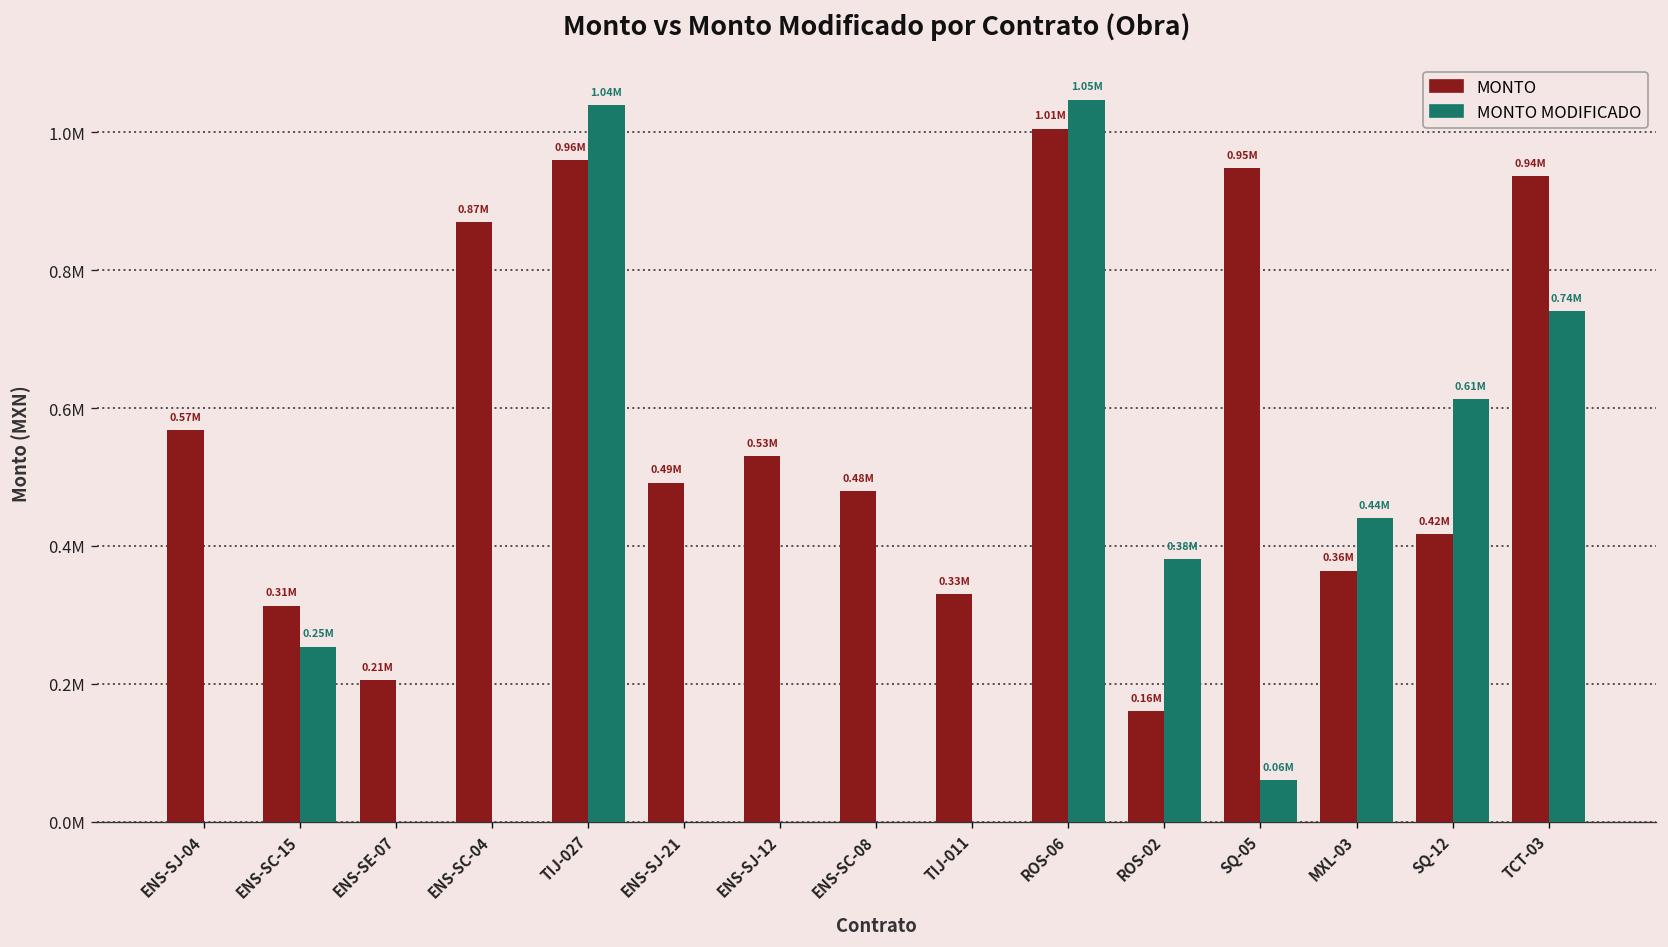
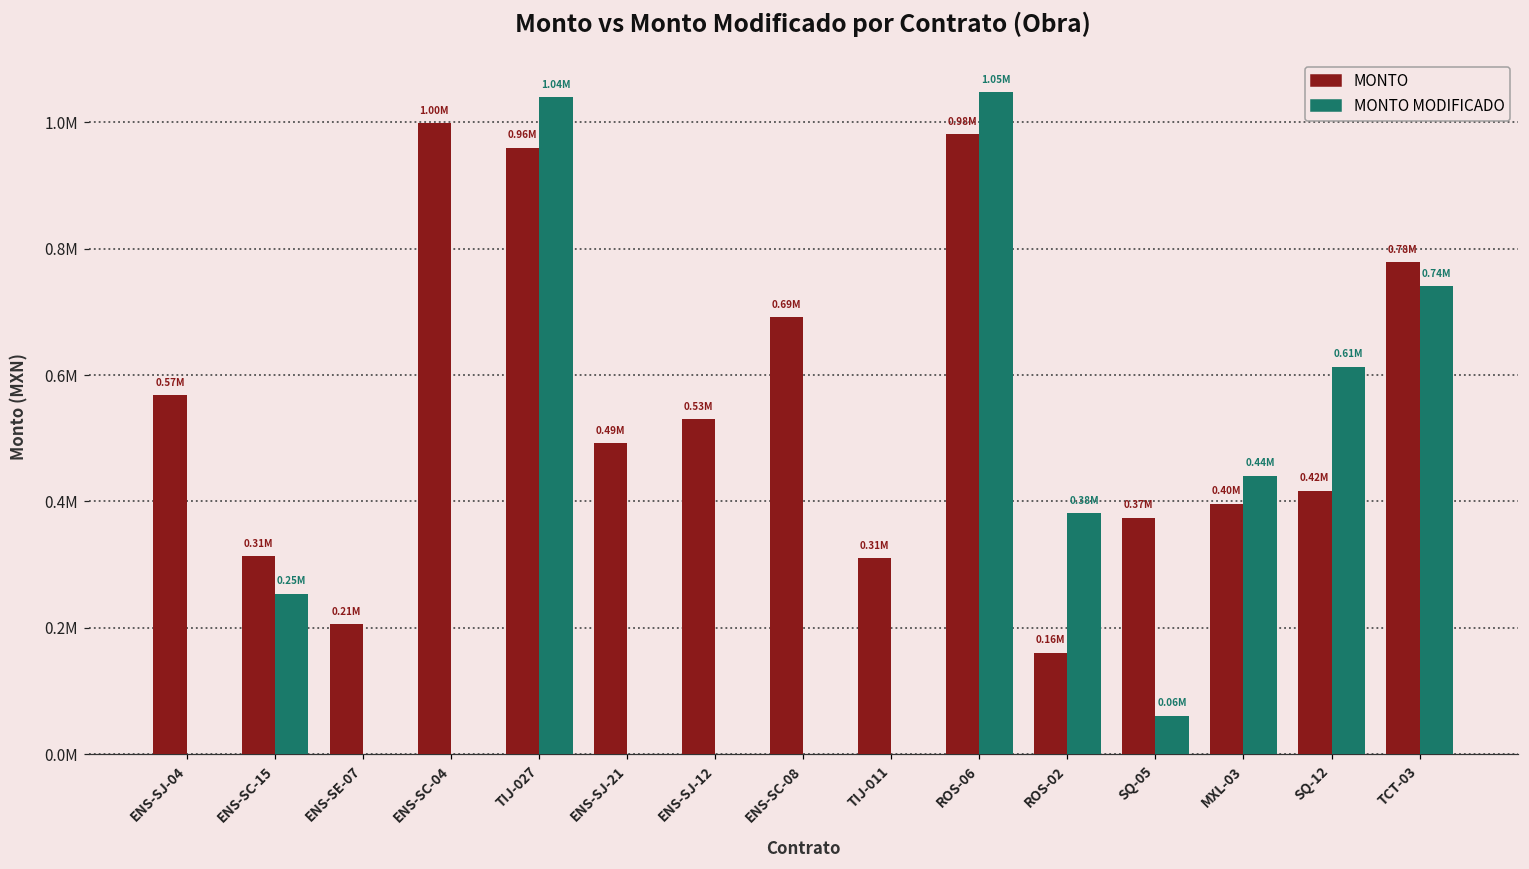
  {
    "MONTO": {
      "ENS-SJ-04": "0.57M",
      "ENS-SC-15": "0.31M",
      "ENS-SE-07": "0.21M",
-     "ENS-SC-04": "0.87M",
+     "ENS-SC-04": "1.00M",
      "TIJ-027": "0.96M",
      "ENS-SJ-21": "0.49M",
      "ENS-SJ-12": "0.53M",
-     "ENS-SC-08": "0.48M",
-     "TIJ-011": "0.33M",
-     "ROS-06": "1.01M",
+     "ENS-SC-08": "0.69M",
+     "TIJ-011": "0.31M",
+     "ROS-06": "0.98M",
      "ROS-02": "0.16M",
-     "SQ-05": "0.95M",
-     "MXL-03": "0.36M",
+     "SQ-05": "0.37M",
+     "MXL-03": "0.40M",
      "SQ-12": "0.42M",
-     "TCT-03": "0.94M"
+     "TCT-03": "0.78M"
    },
    "MONTO MODIFICADO": {
      "ENS-SC-15": "0.25M",
      "TIJ-027": "1.04M",
      "ROS-06": "1.05M",
      "ROS-02": "0.38M",
      "SQ-05": "0.06M",
      "MXL-03": "0.44M",
      "SQ-12": "0.61M",
      "TCT-03": "0.74M"
    }
  }
